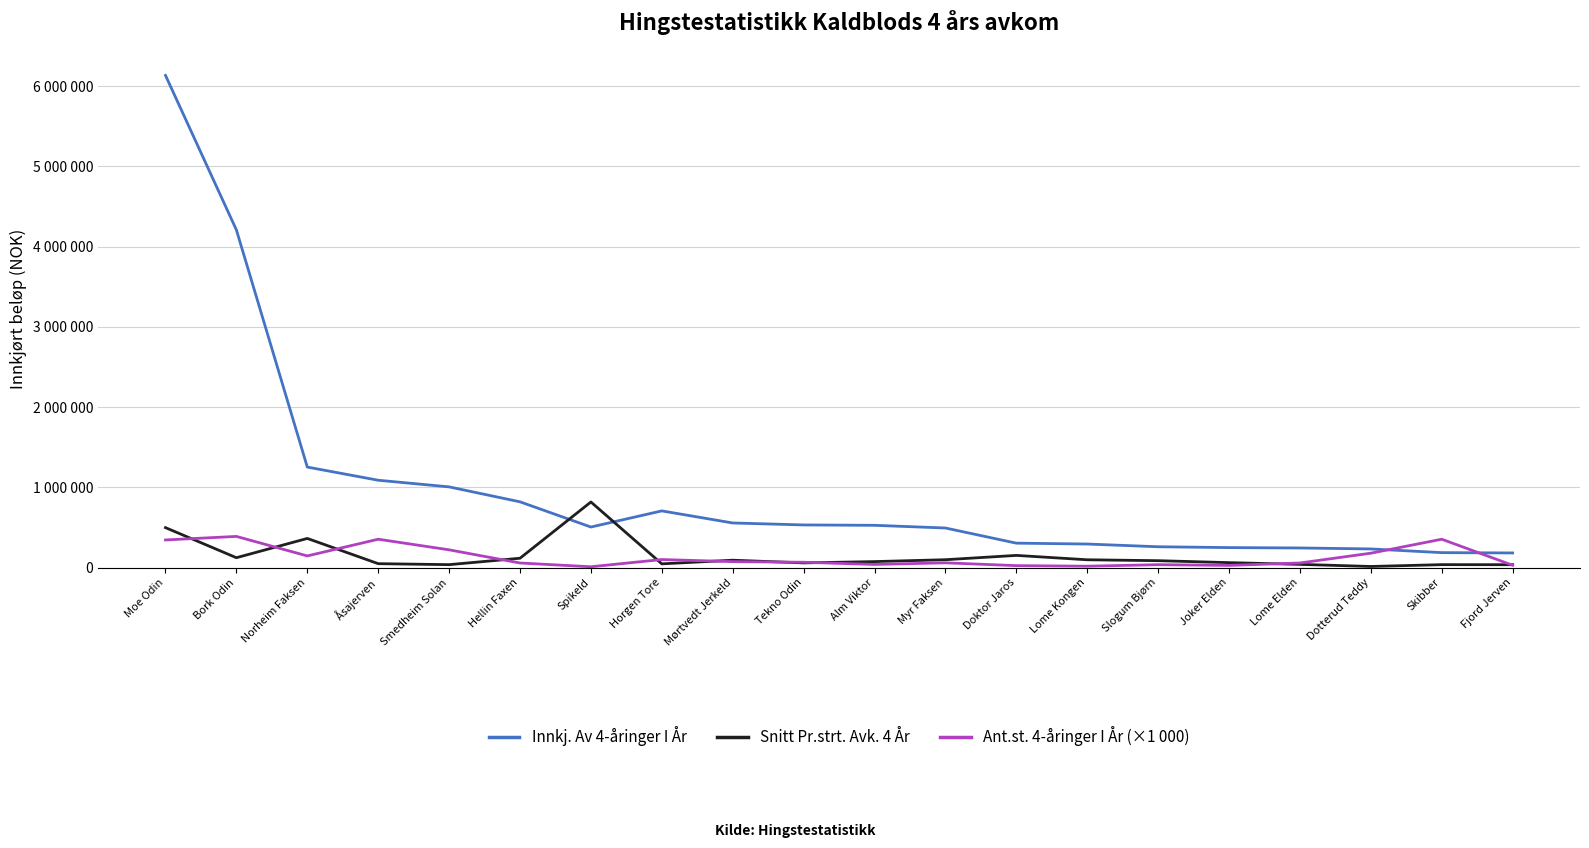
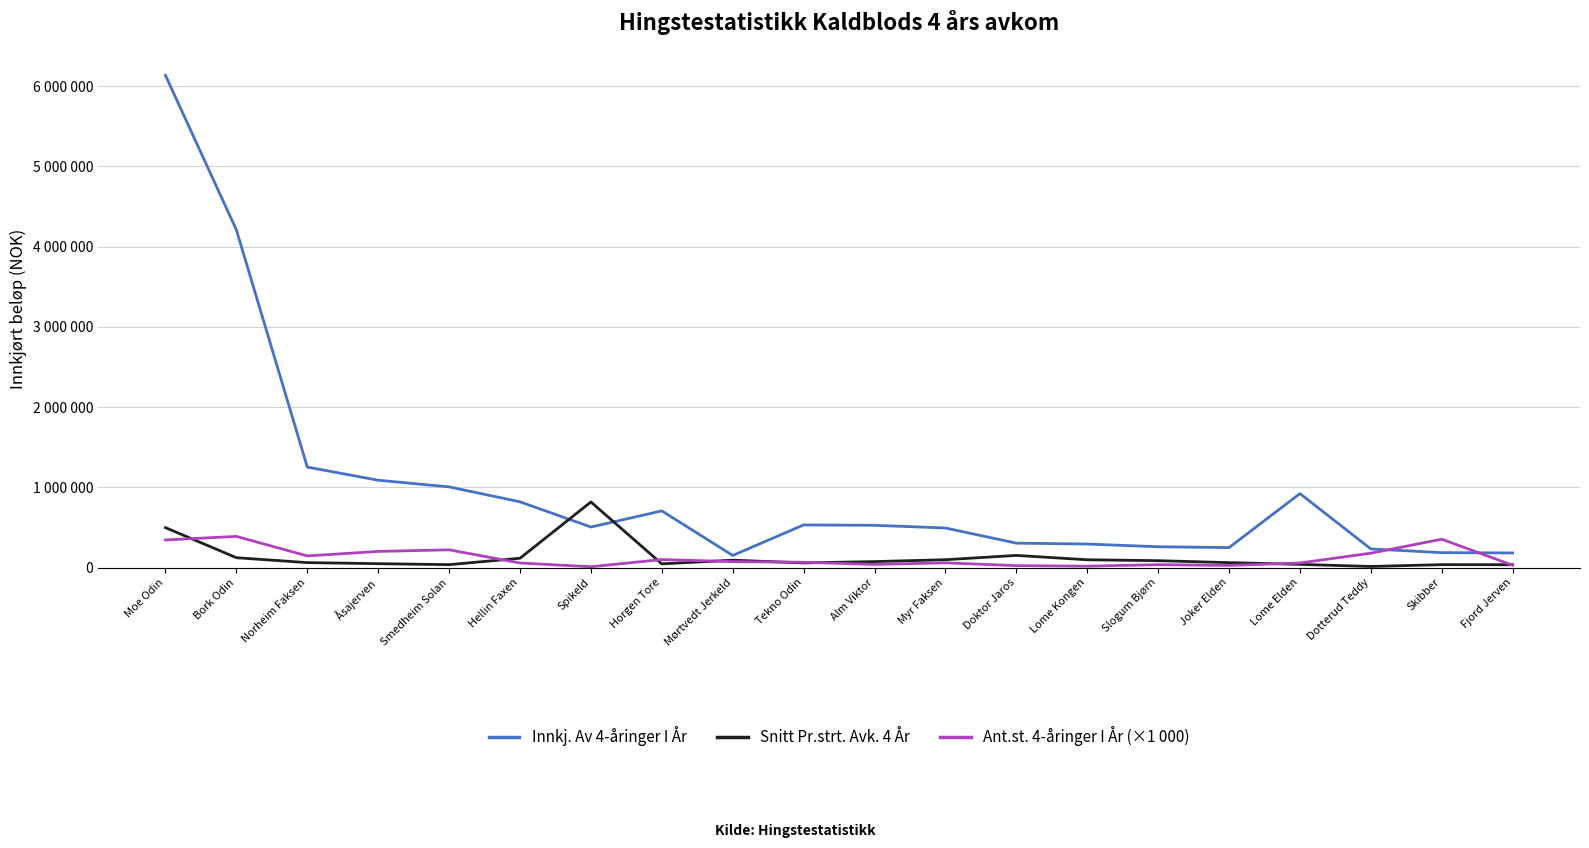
  {
    "Innkj. Av 4-åringer I År": {
      "Moe Odin": 6100000,
      "Bork Odin": 4200000,
      "Norheim Faksen": 1300000,
      "Åsajerven": 1100000,
      "Smedheim Solan": 1000000,
      "Hellin Faxen": 800000,
      "Spikeld": 500000,
      "Horgen Tore": 700000,
-     "Mørtvedt Jerkeld": 600000,
+     "Mørtvedt Jerkeld": 200000,
      "Tekno Odin": 500000,
      "Alm Viktor": 500000,
      "Myr Faksen": 500000,
      "Doktor Jaros": 300000,
      "Lome Kongen": 300000,
      "Slogum Bjørn": 300000,
      "Joker Elden": 200000,
-     "Lome Elden": 200000,
+     "Lome Elden": 900000,
      "Dotterud Teddy": 200000,
      "Skibber": 200000,
      "Fjord Jerven": 200000
    },
    "Snitt Pr.strt. Avk. 4 År": {
      "Moe Odin": 500000,
      "Bork Odin": 100000,
-     "Norheim Faksen": 400000,
+     "Norheim Faksen": 100000,
      "Åsajerven": 0,
      "Smedheim Solan": 0,
      "Hellin Faxen": 100000,
      "Spikeld": 800000,
      "Horgen Tore": 0,
      "Alm Viktor": 100000,
      "Myr Faksen": 100000,
      "Doktor Jaros": 200000,
      "Lome Kongen": 100000,
      "Slogum Bjørn": 100000,
      "Joker Elden": 100000,
      "Dotterud Teddy": 0,
      "Skibber": 0
    },
    "Ant.st. 4-åringer I År (×1 000)": {
      "Moe Odin": 300000,
      "Bork Odin": 400000,
      "Norheim Faksen": 100000,
-     "Åsajerven": 400000,
+     "Åsajerven": 200000,
      "Smedheim Solan": 200000,
      "Hellin Faxen": 100000,
      "Spikeld": 0,
      "Horgen Tore": 100000,
      "Alm Viktor": 0,
      "Myr Faksen": 100000,
      "Doktor Jaros": 0,
      "Lome Kongen": 0,
      "Slogum Bjørn": 0,
      "Joker Elden": 0,
      "Dotterud Teddy": 200000,
      "Skibber": 400000
    }
  }
